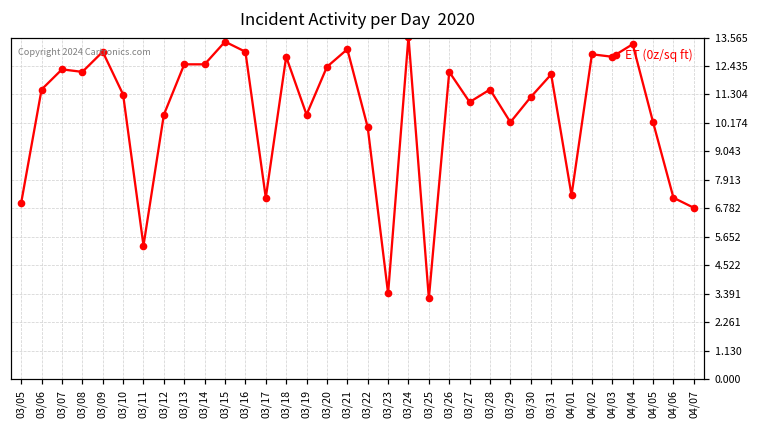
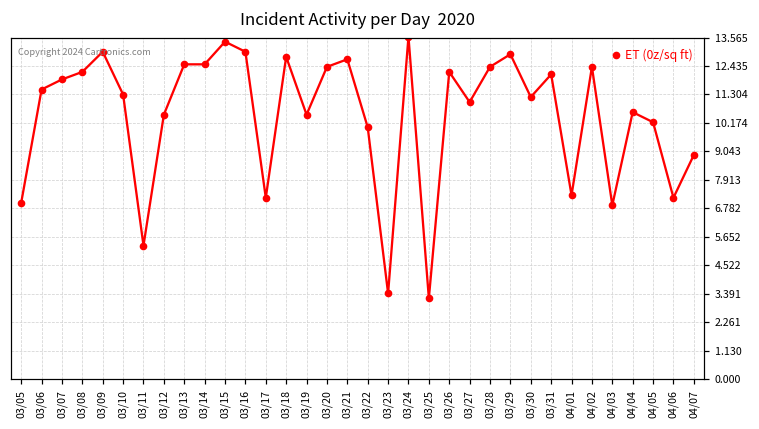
  {
    "03/05": 7.0,
    "03/06": 11.5,
-   "03/07": 12.3,
+   "03/07": 11.9,
    "03/08": 12.2,
    "03/10": 11.3,
    "03/11": 5.3,
    "03/12": 10.5,
    "03/13": 12.5,
    "03/14": 12.5,
    "03/15": 13.4,
    "03/16": 13.0,
    "03/17": 7.2,
    "03/18": 12.8,
    "03/19": 10.5,
    "03/20": 12.4,
-   "03/21": 13.1,
+   "03/21": 12.7,
    "03/22": 10.0,
    "03/23": 3.4,
    "03/24": 13.6,
    "03/25": 3.2,
    "03/26": 12.2,
    "03/27": 11.0,
-   "03/28": 11.5,
-   "03/29": 10.2,
+   "03/28": 12.4,
+   "03/29": 12.9,
    "03/30": 11.2,
    "03/31": 12.1,
    "04/01": 7.3,
-   "04/02": 12.9,
-   "04/03": 12.8,
-   "04/04": 13.3,
+   "04/02": 12.4,
+   "04/03": 6.9,
+   "04/04": 10.6,
    "04/05": 10.2,
    "04/06": 7.2,
-   "04/07": 6.8
+   "04/07": 8.9
  }
